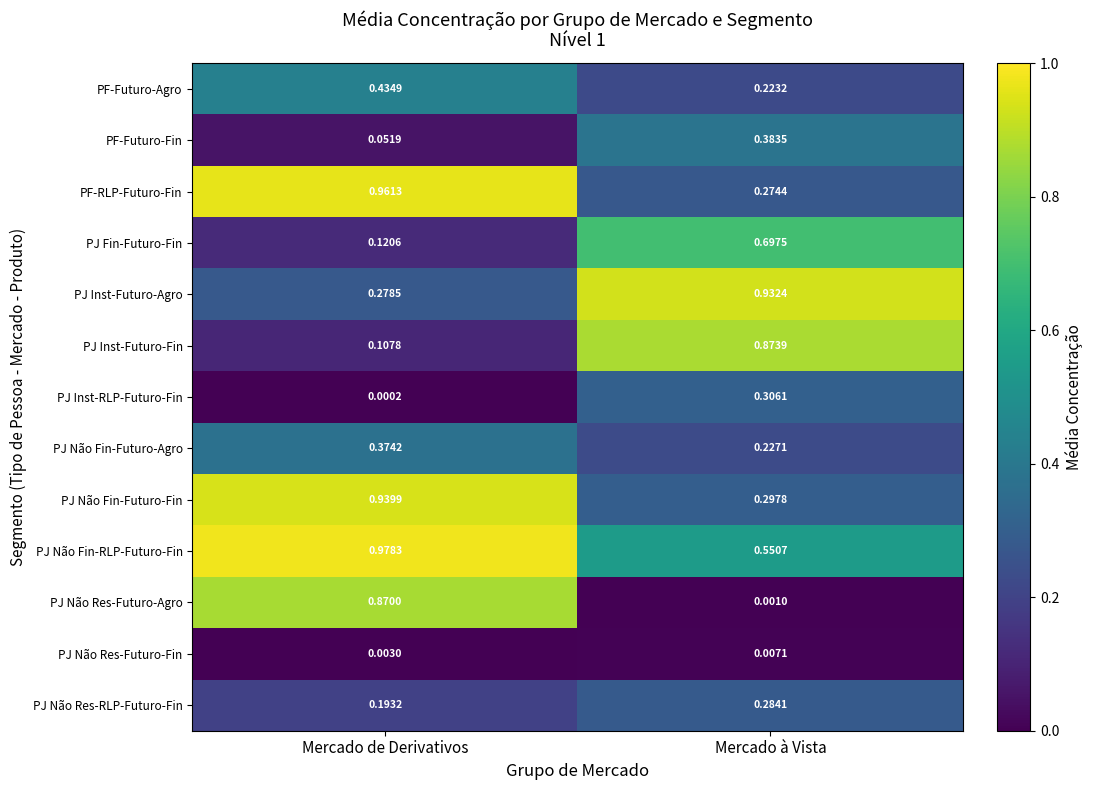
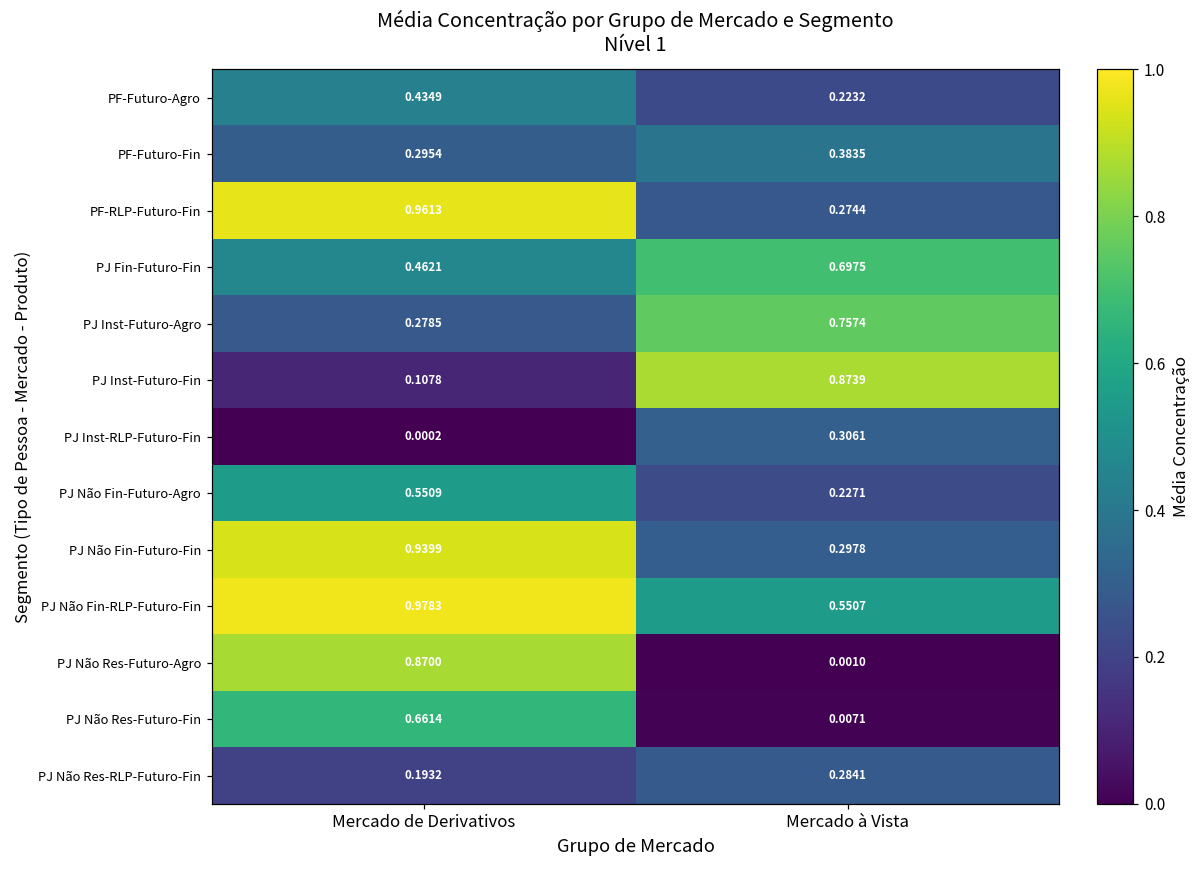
  {
    "PF-Futuro-Agro": {
      "Mercado de Derivativos": 0.4349,
      "Mercado à Vista": 0.2232
    },
    "PF-Futuro-Fin": {
-     "Mercado de Derivativos": 0.0519,
+     "Mercado de Derivativos": 0.2954,
      "Mercado à Vista": 0.3835
    },
    "PF-RLP-Futuro-Fin": {
      "Mercado de Derivativos": 0.9613,
      "Mercado à Vista": 0.2744
    },
    "PJ Fin-Futuro-Fin": {
-     "Mercado de Derivativos": 0.1206,
+     "Mercado de Derivativos": 0.4621,
      "Mercado à Vista": 0.6975
    },
    "PJ Inst-Futuro-Agro": {
      "Mercado de Derivativos": 0.2785,
-     "Mercado à Vista": 0.9324
+     "Mercado à Vista": 0.7574
    },
    "PJ Inst-Futuro-Fin": {
      "Mercado de Derivativos": 0.1078,
      "Mercado à Vista": 0.8739
    },
    "PJ Inst-RLP-Futuro-Fin": {
      "Mercado de Derivativos": 0.0002,
      "Mercado à Vista": 0.3061
    },
    "PJ Não Fin-Futuro-Agro": {
-     "Mercado de Derivativos": 0.3742,
+     "Mercado de Derivativos": 0.5509,
      "Mercado à Vista": 0.2271
    },
    "PJ Não Fin-Futuro-Fin": {
      "Mercado de Derivativos": 0.9399,
      "Mercado à Vista": 0.2978
    },
    "PJ Não Fin-RLP-Futuro-Fin": {
      "Mercado de Derivativos": 0.9783,
      "Mercado à Vista": 0.5507
    },
    "PJ Não Res-Futuro-Agro": {
      "Mercado de Derivativos": 0.8700,
      "Mercado à Vista": 0.0010
    },
    "PJ Não Res-Futuro-Fin": {
-     "Mercado de Derivativos": 0.0030,
+     "Mercado de Derivativos": 0.6614,
      "Mercado à Vista": 0.0071
    },
    "PJ Não Res-RLP-Futuro-Fin": {
      "Mercado de Derivativos": 0.1932,
      "Mercado à Vista": 0.2841
    }
  }
